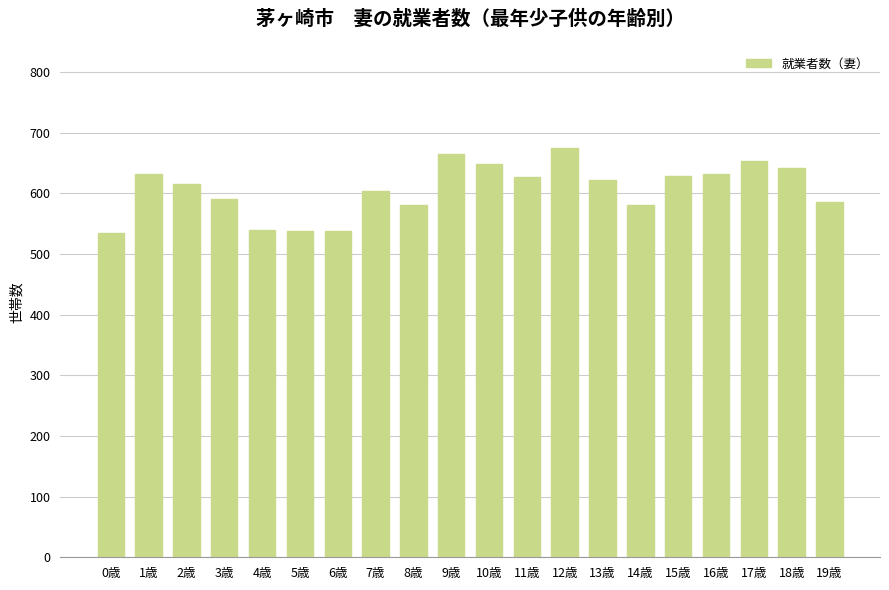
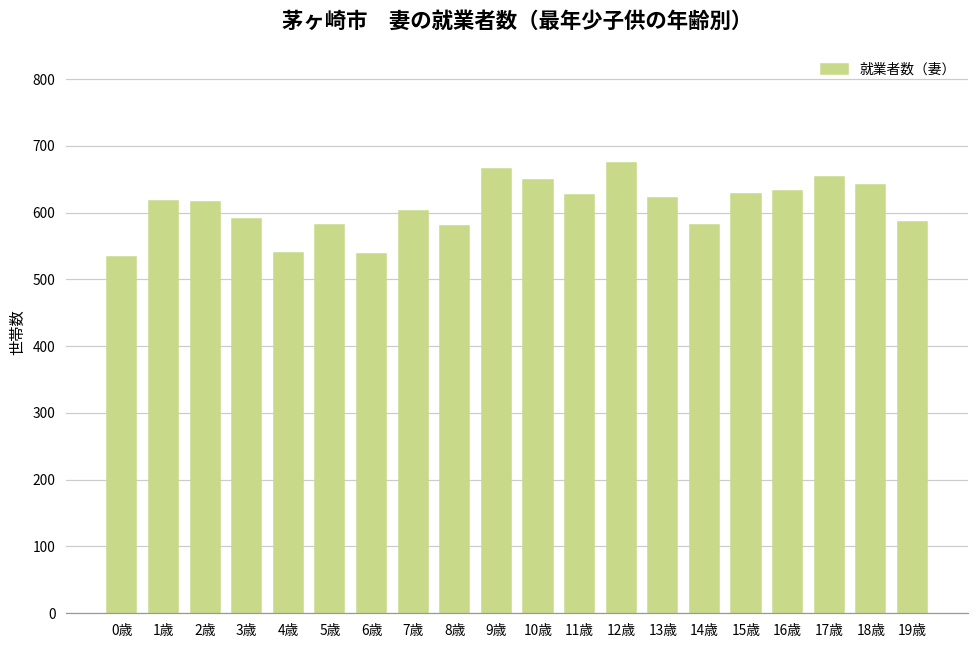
  {
    "0歳": 530,
-   "1歳": 630,
+   "1歳": 620,
    "2歳": 620,
    "3歳": 590,
    "4歳": 540,
-   "5歳": 540,
+   "5歳": 580,
    "6歳": 540,
    "7歳": 600,
    "8歳": 580,
    "9歳": 670,
    "10歳": 650,
    "11歳": 630,
    "12歳": 670,
    "13歳": 620,
    "14歳": 580,
    "15歳": 630,
    "16歳": 630,
    "17歳": 650,
    "18歳": 640,
    "19歳": 590
  }
